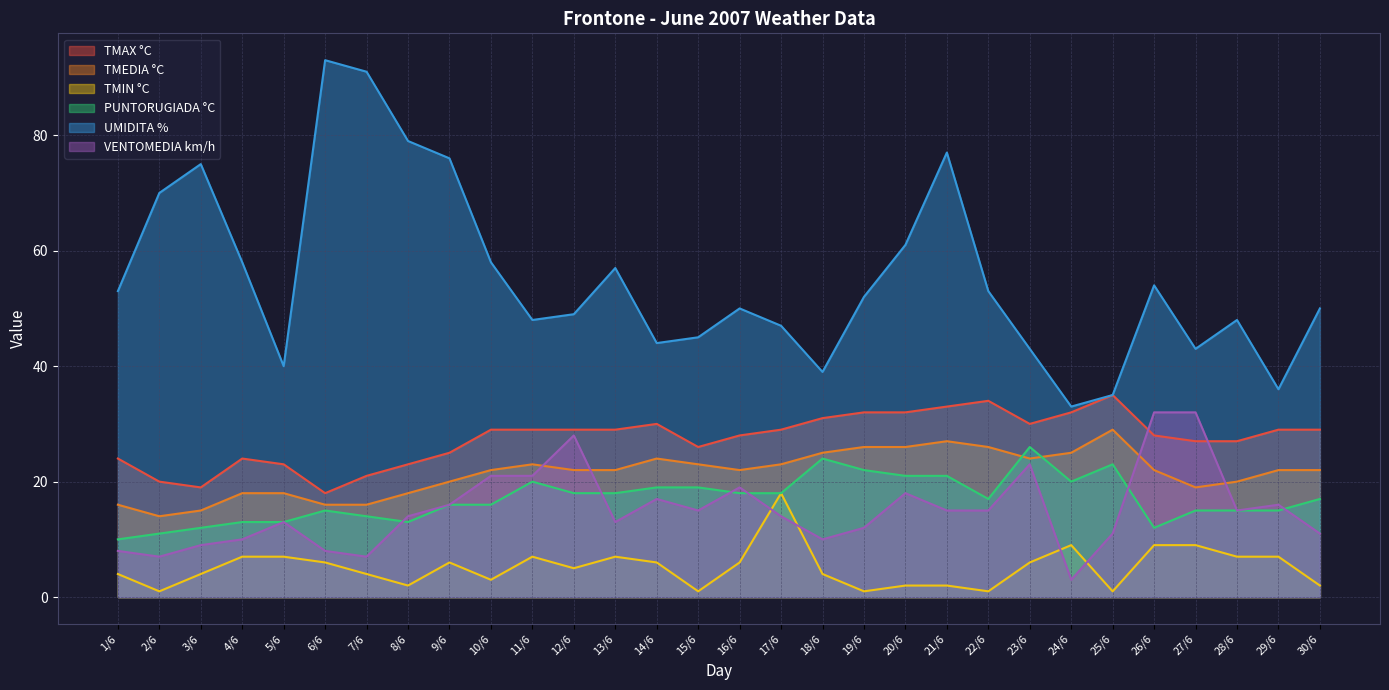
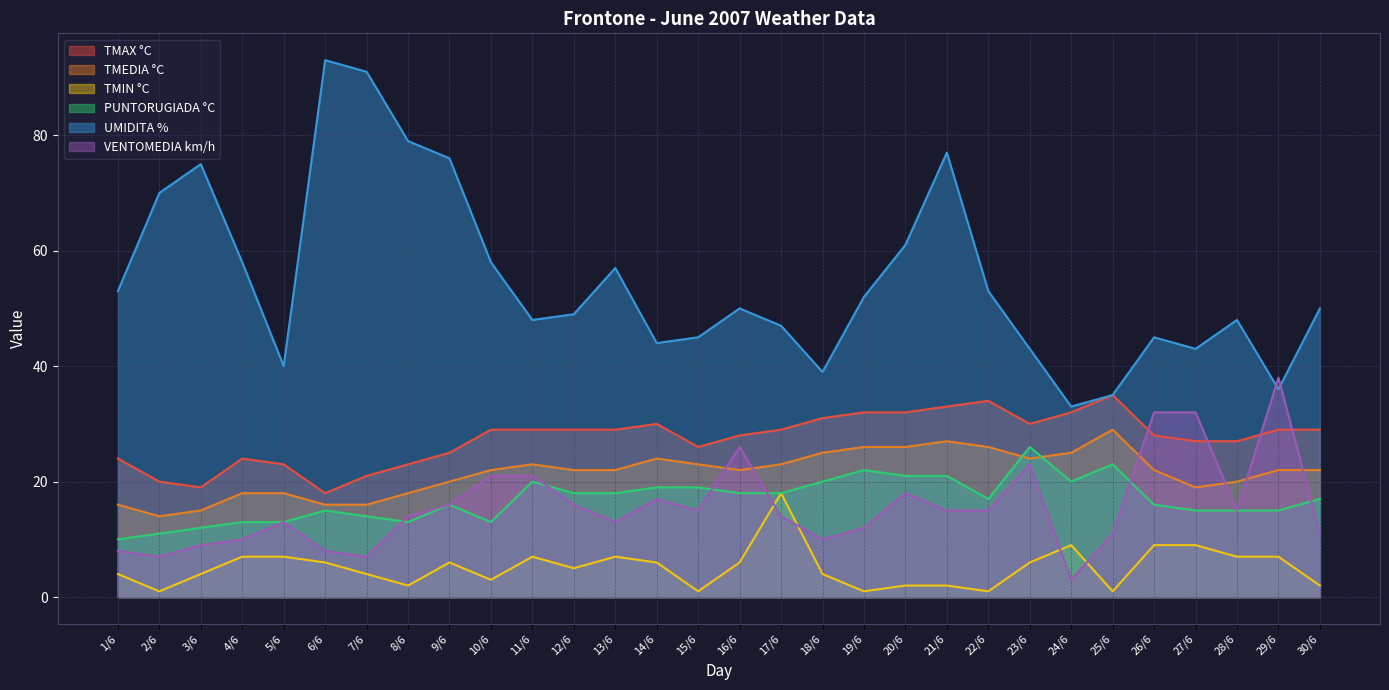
  {
    "PUNTORUGIADA °C": {
      "1/6": 10,
      "2/6": 11,
      "3/6": 12,
      "4/6": 13,
      "6/6": 15,
      "7/6": 14,
      "8/6": 13,
-     "10/6": 16,
+     "10/6": 13,
      "11/6": 20,
      "12/6": 18,
      "13/6": 18,
      "14/6": 19,
      "15/6": 19,
      "16/6": 18,
-     "18/6": 24,
+     "18/6": 20,
      "19/6": 22,
      "20/6": 21,
      "21/6": 21,
      "22/6": 17,
      "23/6": 26,
      "24/6": 20,
      "25/6": 23,
-     "26/6": 12,
+     "26/6": 16,
      "27/6": 15,
      "29/6": 15,
      "30/6": 17
    },
    "UMIDITA %": {
      "1/6": 53,
      "2/6": 70,
      "3/6": 75,
      "4/6": 58,
      "5/6": 40,
      "6/6": 93,
      "7/6": 91,
      "8/6": 79,
      "9/6": 76,
      "10/6": 58,
      "11/6": 48,
      "12/6": 49,
      "13/6": 57,
      "14/6": 44,
      "15/6": 45,
      "16/6": 50,
      "17/6": 47,
      "18/6": 39,
      "19/6": 52,
      "20/6": 61,
      "21/6": 77,
      "22/6": 53,
      "23/6": 43,
      "24/6": 33,
-     "26/6": 54,
+     "26/6": 45,
      "27/6": 43,
      "28/6": 48,
      "29/6": 36,
      "30/6": 50
    },
    "VENTOMEDIA km/h": {
      "1/6": 8,
      "2/6": 7,
      "3/6": 9,
      "4/6": 10,
      "6/6": 8,
      "7/6": 7,
      "8/6": 14,
      "10/6": 21,
      "11/6": 21,
-     "12/6": 28,
+     "12/6": 16,
      "13/6": 13,
      "14/6": 17,
      "15/6": 15,
-     "16/6": 19,
+     "16/6": 26,
      "17/6": 14,
      "18/6": 10,
      "19/6": 12,
      "20/6": 18,
      "21/6": 15,
      "22/6": 15,
      "23/6": 23,
      "24/6": 3,
      "25/6": 11,
      "26/6": 32,
      "27/6": 32,
-     "29/6": 16,
+     "29/6": 38,
      "30/6": 11
    }
  }
